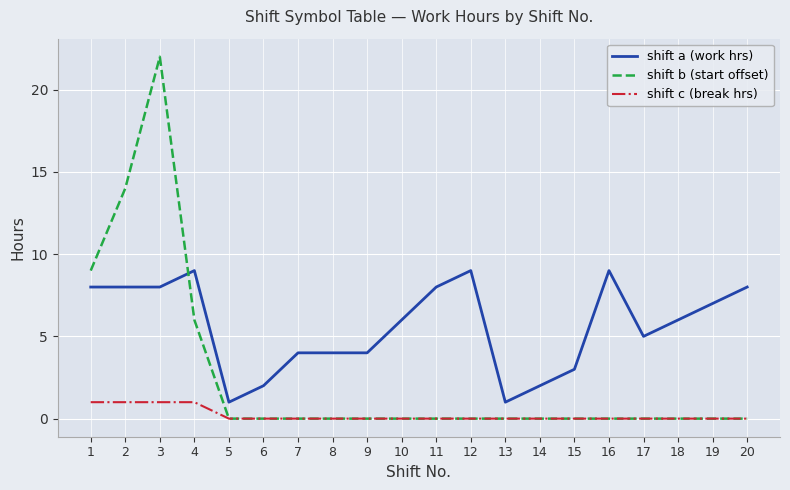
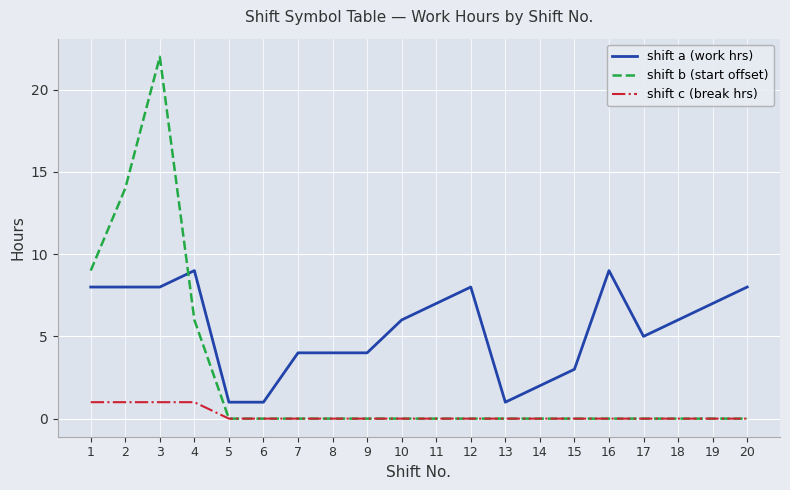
  {
    "shift a (work hrs)": {
      "1": 8,
      "2": 8,
      "3": 8,
      "4": 9,
      "5": 1,
-     "6": 2,
+     "6": 1,
      "7": 4,
      "8": 4,
      "9": 4,
      "10": 6,
-     "11": 8,
-     "12": 9,
+     "11": 7,
+     "12": 8,
      "13": 1,
      "14": 2,
      "15": 3,
      "16": 9,
      "17": 5,
      "18": 6,
      "19": 7,
      "20": 8
    },
    "shift b (start offset)": {
      "1": 9,
      "2": 14,
      "3": 22,
      "4": 6
    },
    "shift c (break hrs)": {
      "1": 1,
      "2": 1,
      "3": 1,
      "4": 1
    }
  }
